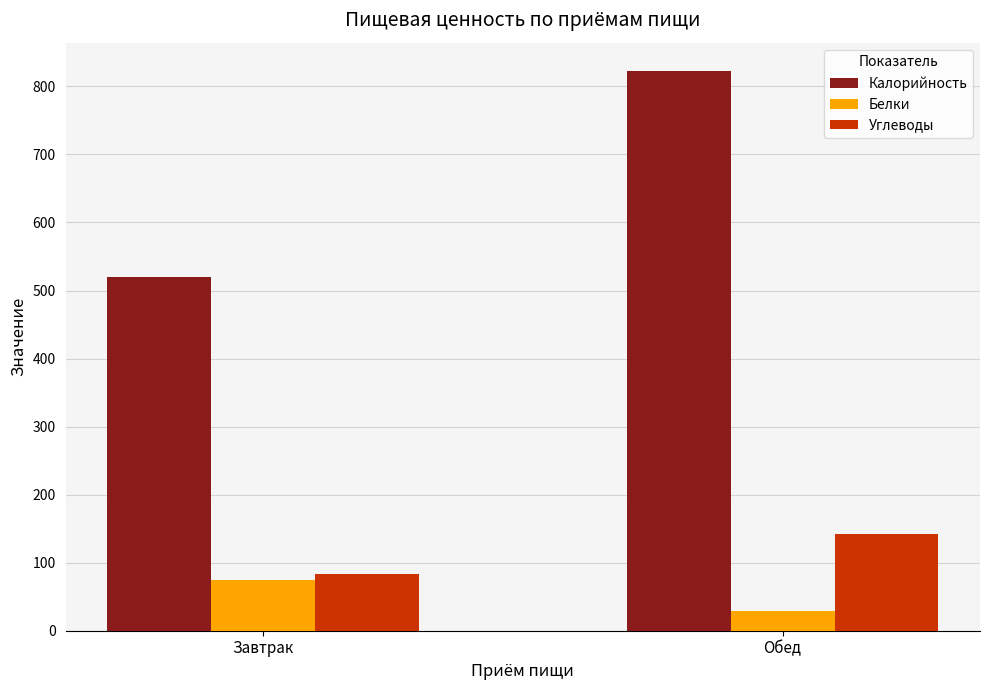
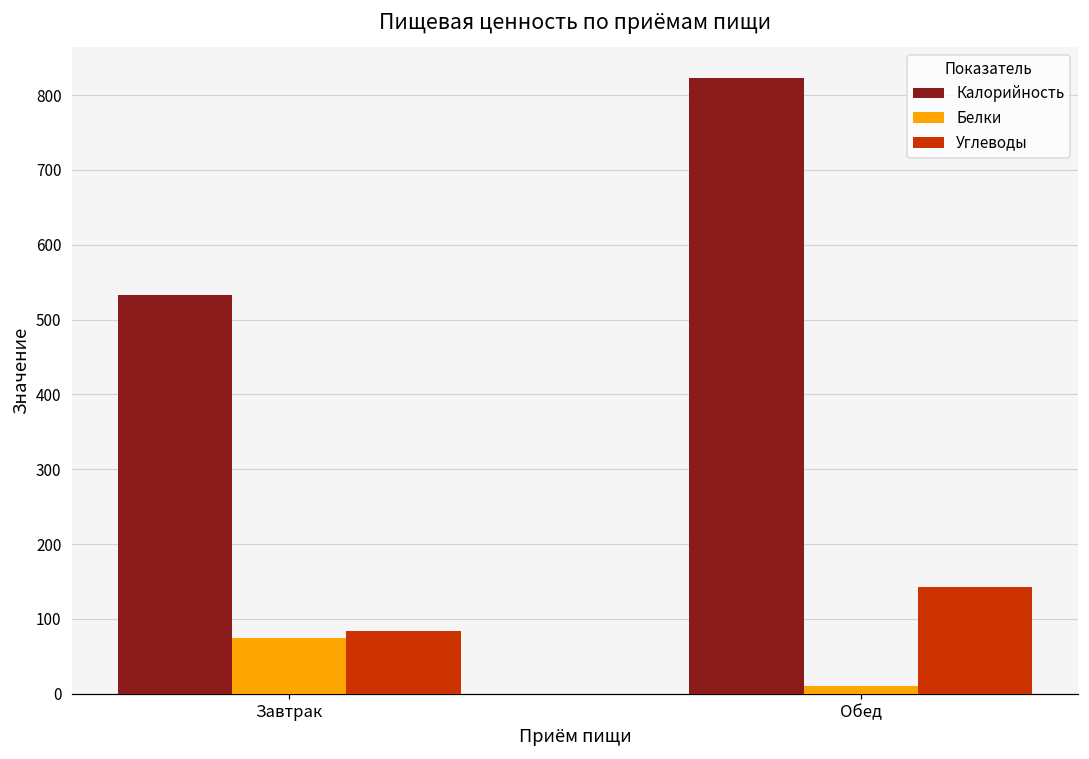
  {
    "Калорийность": {
-     "Завтрак": 520,
+     "Завтрак": 530,
      "Обед": 820
    },
    "Белки": {
      "Завтрак": 70,
-     "Обед": 30
+     "Обед": 10
    },
    "Углеводы": {
      "Завтрак": 80,
      "Обед": 140
    }
  }
